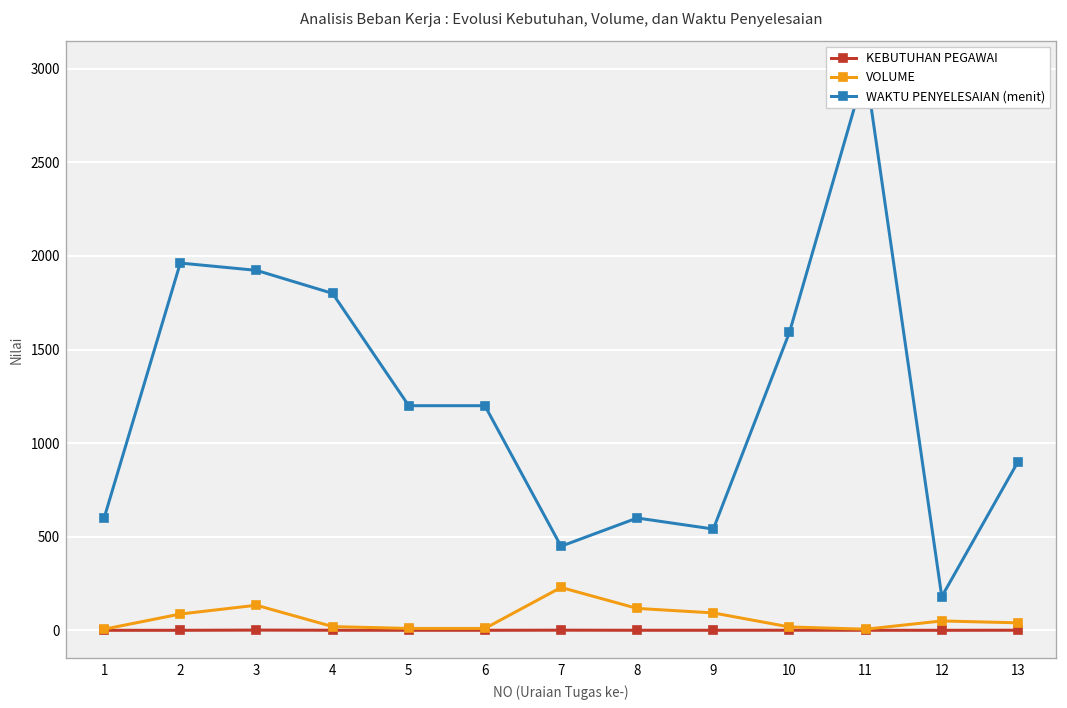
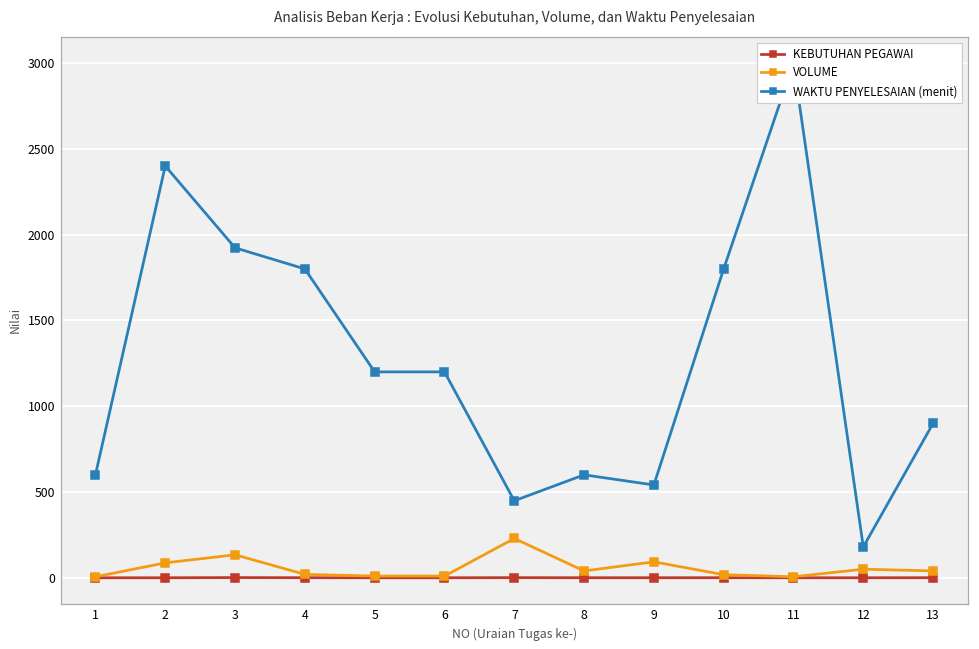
  {
    "KEBUTUHAN PEGAWAI": {
      "2": 0,
      "3": 0,
      "4": 0,
      "7": 0,
      "8": 0,
      "9": 0,
      "10": 0,
      "12": 0,
      "13": 0
    },
    "VOLUME": {
      "2": 90,
      "3": 130,
      "4": 20,
      "7": 230,
-     "8": 120,
+     "8": 40,
      "9": 90,
      "10": 20,
      "12": 50,
      "13": 40
    },
    "WAKTU PENYELESAIAN (menit)": {
      "1": 600,
-     "2": 1960,
+     "2": 2400,
      "3": 1920,
      "4": 1800,
      "5": 1200,
      "6": 1200,
      "7": 450,
      "8": 600,
      "9": 540,
-     "10": 1590,
+     "10": 1800,
      "12": 180,
      "13": 900
    }
  }
